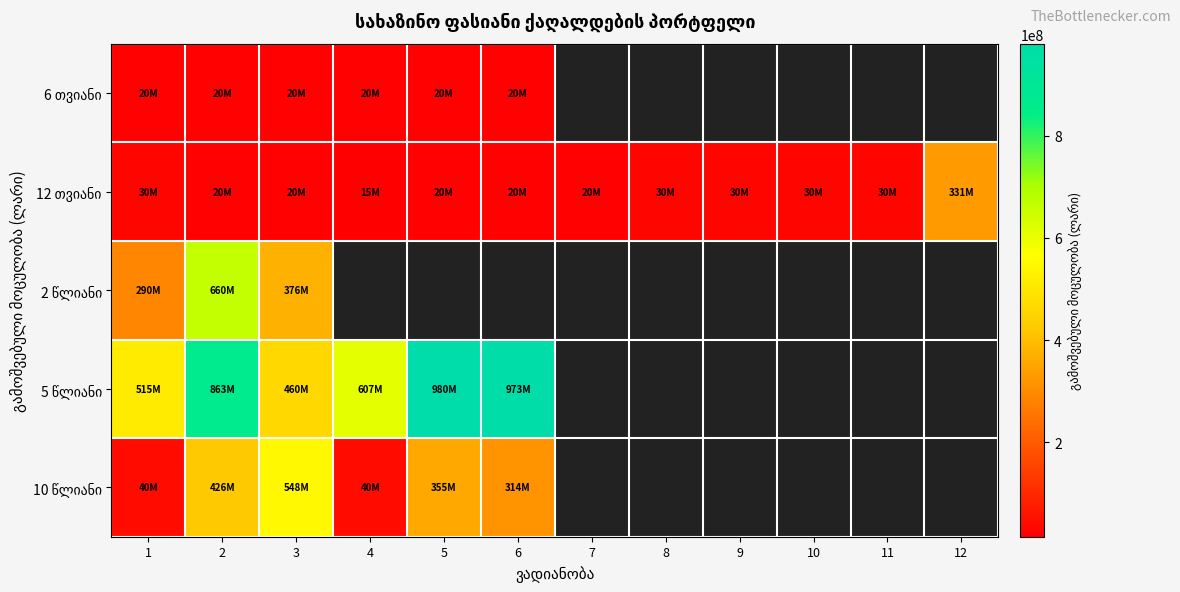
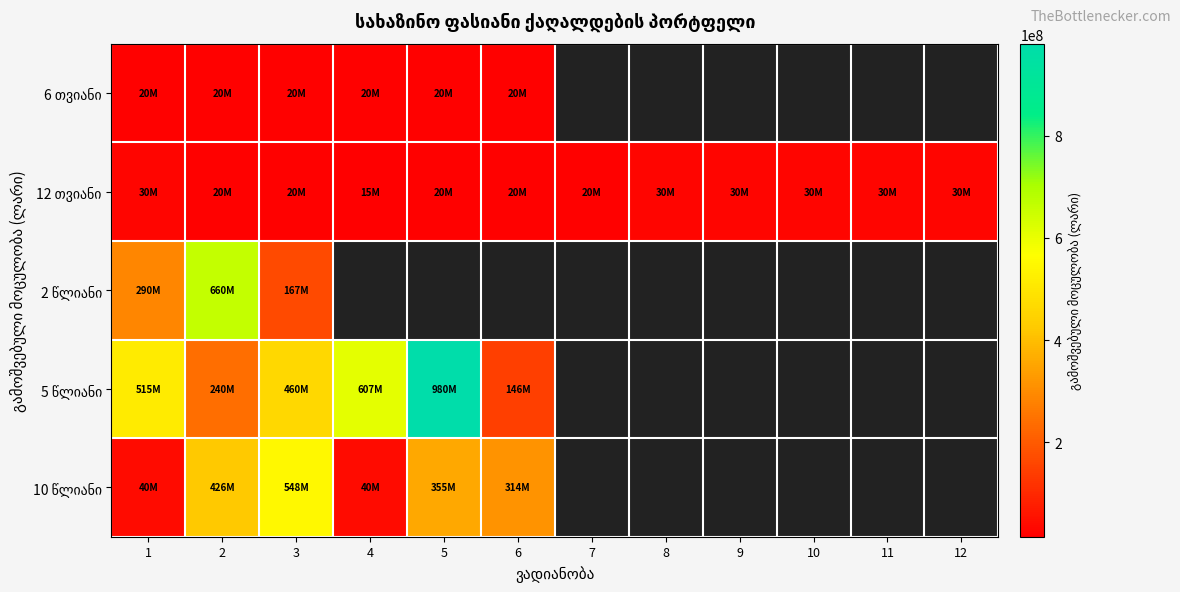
  {
    "6 თვიანი": {
      "1": "20M",
      "2": "20M",
      "3": "20M",
      "4": "20M",
      "5": "20M",
      "6": "20M"
    },
    "12 თვიანი": {
      "1": "30M",
      "2": "20M",
      "3": "20M",
      "4": "15M",
      "5": "20M",
      "6": "20M",
      "7": "20M",
      "8": "30M",
      "9": "30M",
      "10": "30M",
      "11": "30M",
-     "12": "331M"
+     "12": "30M"
    },
    "2 წლიანი": {
      "1": "290M",
      "2": "660M",
-     "3": "376M"
+     "3": "167M"
    },
    "5 წლიანი": {
      "1": "515M",
-     "2": "863M",
+     "2": "240M",
      "3": "460M",
      "4": "607M",
      "5": "980M",
-     "6": "973M"
+     "6": "146M"
    },
    "10 წლიანი": {
      "1": "40M",
      "2": "426M",
      "3": "548M",
      "4": "40M",
      "5": "355M",
      "6": "314M"
    }
  }
